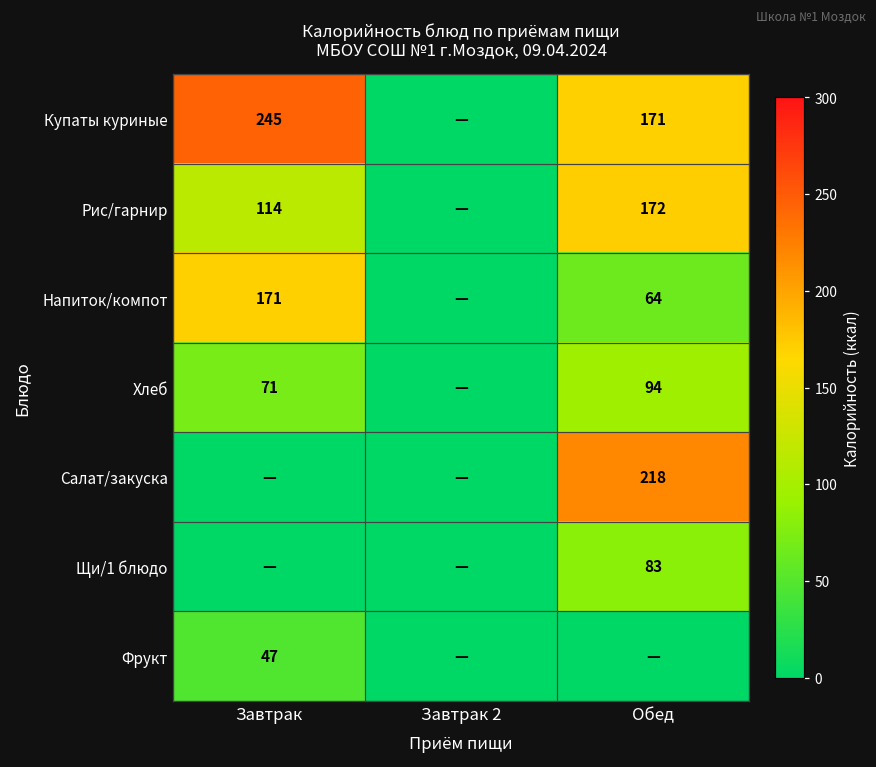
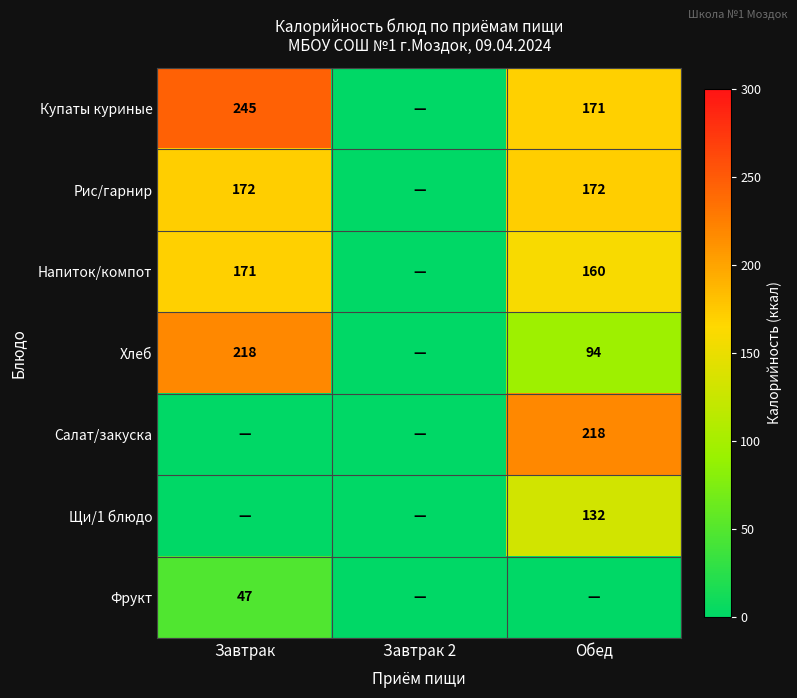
  {
    "Купаты куриные": {
      "Завтрак": 245,
      "Обед": 171
    },
    "Рис/гарнир": {
-     "Завтрак": 114,
+     "Завтрак": 172,
      "Обед": 172
    },
    "Напиток/компот": {
      "Завтрак": 171,
-     "Обед": 64
+     "Обед": 160
    },
    "Хлеб": {
-     "Завтрак": 71,
+     "Завтрак": 218,
      "Обед": 94
    },
    "Салат/закуска": {
      "Обед": 218
    },
    "Щи/1 блюдо": {
-     "Обед": 83
+     "Обед": 132
    },
    "Фрукт": {
      "Завтрак": 47
    }
  }
